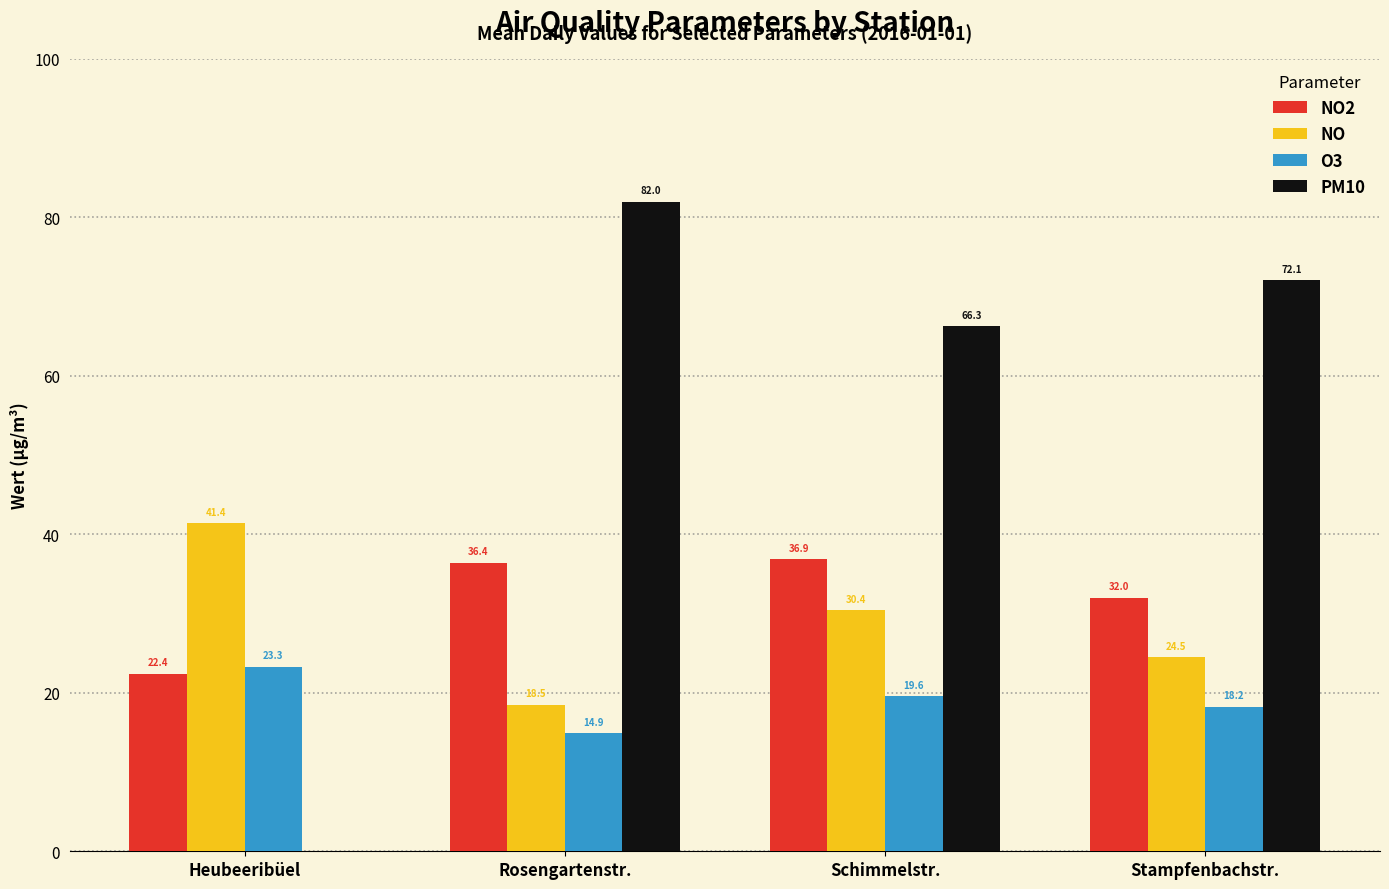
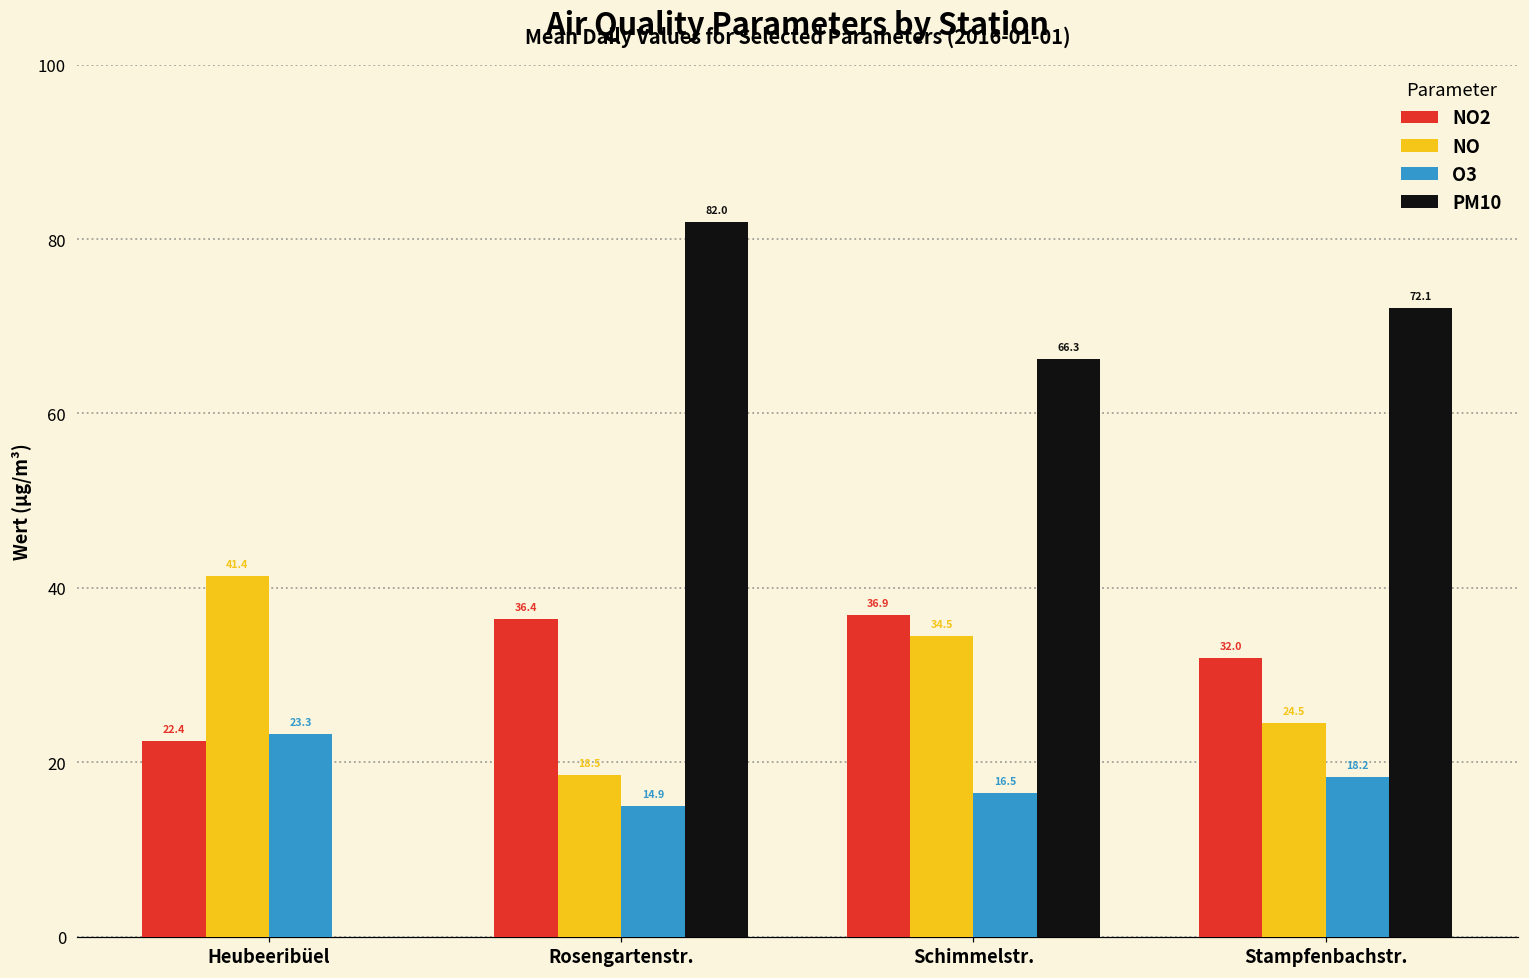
  {
    "NO2": {
      "Heubeeribüel": 22.4,
      "Rosengartenstr.": 36.4,
      "Schimmelstr.": 36.9,
      "Stampfenbachstr.": 32.0
    },
    "NO": {
      "Heubeeribüel": 41.4,
      "Rosengartenstr.": 18.5,
-     "Schimmelstr.": 30.4,
+     "Schimmelstr.": 34.5,
      "Stampfenbachstr.": 24.5
    },
    "O3": {
      "Heubeeribüel": 23.3,
      "Rosengartenstr.": 14.9,
-     "Schimmelstr.": 19.6,
+     "Schimmelstr.": 16.5,
      "Stampfenbachstr.": 18.2
    },
    "PM10": {
      "Rosengartenstr.": 82.0,
      "Schimmelstr.": 66.3,
      "Stampfenbachstr.": 72.1
    }
  }
